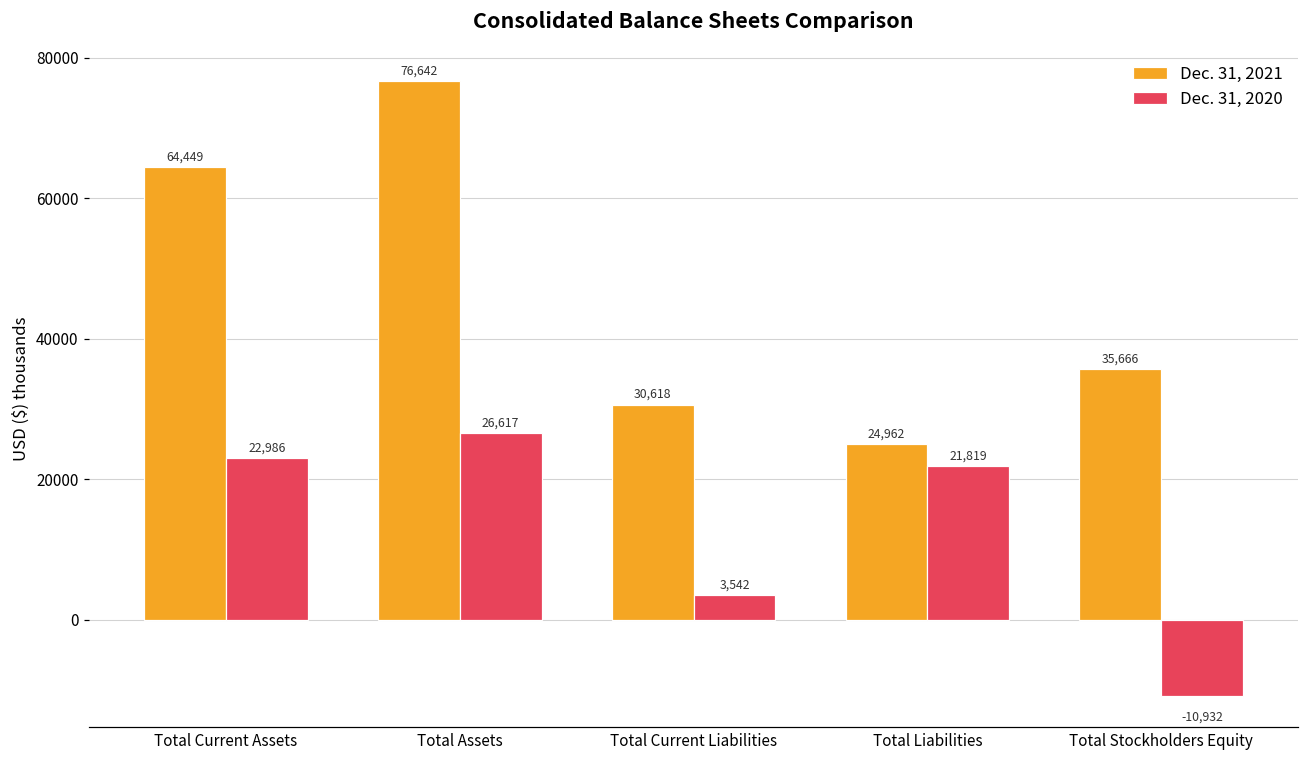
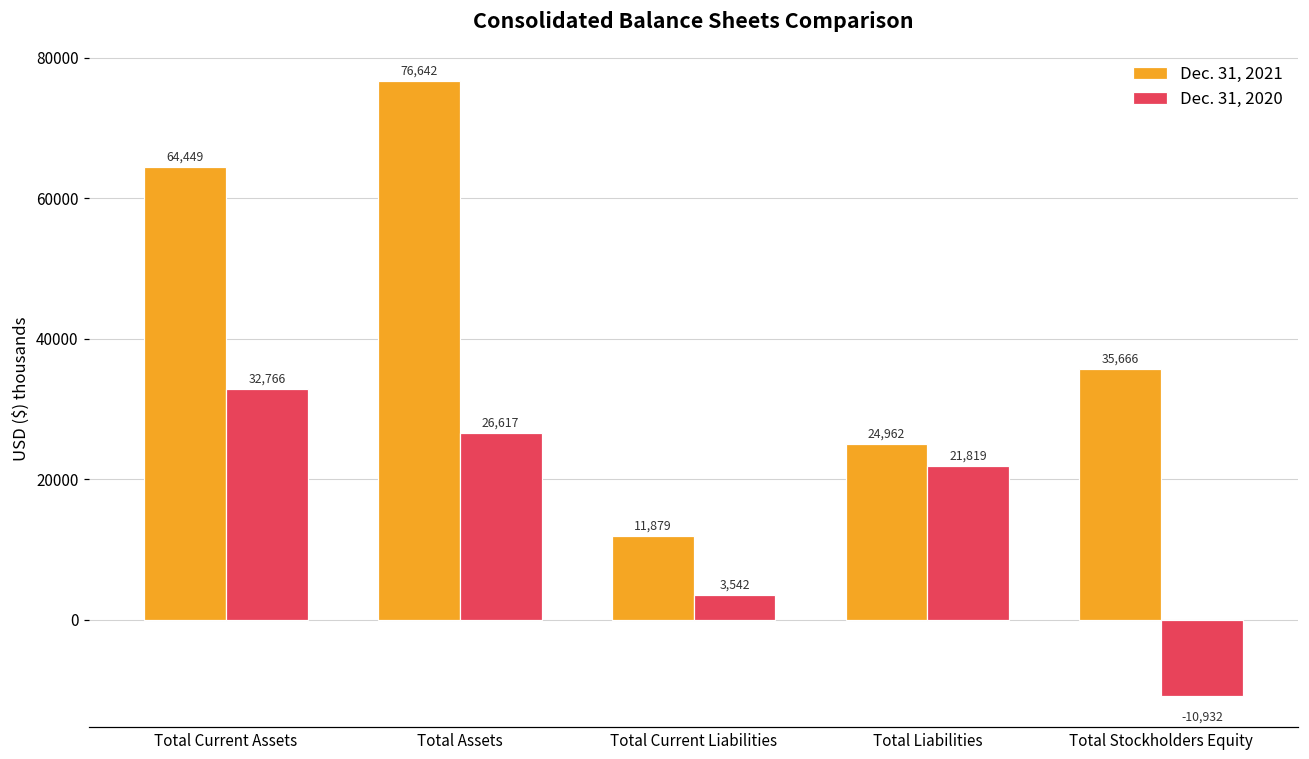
  {
    "Dec. 31, 2021": {
      "Total Current Assets": "64,449",
      "Total Assets": "76,642",
-     "Total Current Liabilities": "30,618",
+     "Total Current Liabilities": "11,879",
      "Total Liabilities": "24,962",
      "Total Stockholders Equity": "35,666"
    },
    "Dec. 31, 2020": {
-     "Total Current Assets": "22,986",
+     "Total Current Assets": "32,766",
      "Total Assets": "26,617",
      "Total Current Liabilities": "3,542",
      "Total Liabilities": "21,819",
      "Total Stockholders Equity": "-10,932"
    }
  }
